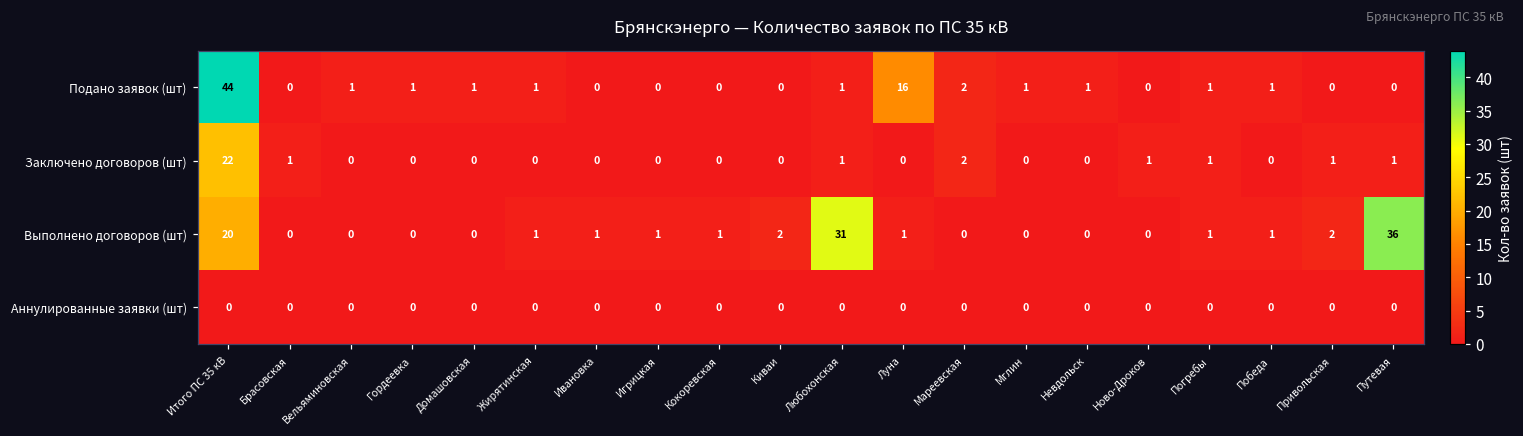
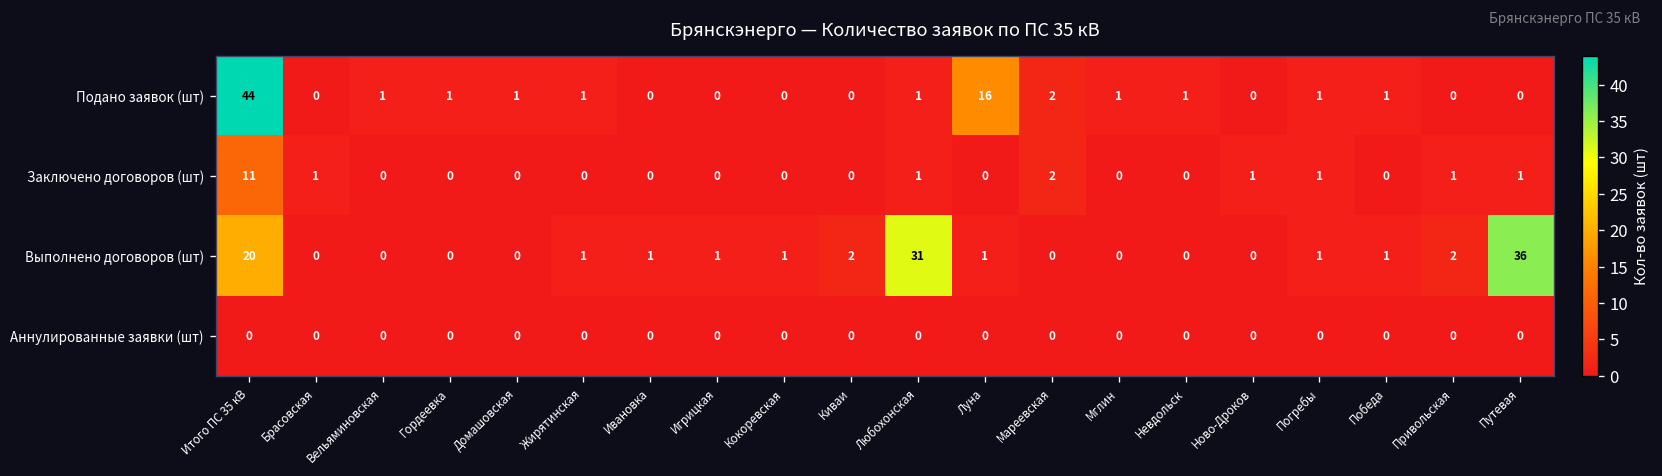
  {
    "Подано заявок (шт)": {
      "Итого ПС 35 кВ": 44,
      "Брасовская": 0,
      "Вельяминовская": 1,
      "Гордеевка": 1,
      "Домашовская": 1,
      "Жирятинская": 1,
      "Ивановка": 0,
      "Игрицкая": 0,
      "Кокоревская": 0,
      "Киваи": 0,
      "Любохонская": 1,
      "Луна": 16,
      "Мареевская": 2,
      "Мглин": 1,
      "Невдольск": 1,
      "Ново-Дроков": 0,
      "Погребы": 1,
      "Победа": 1,
      "Привольская": 0,
      "Путевая": 0
    },
    "Заключено договоров (шт)": {
-     "Итого ПС 35 кВ": 22,
+     "Итого ПС 35 кВ": 11,
      "Брасовская": 1,
      "Вельяминовская": 0,
      "Гордеевка": 0,
      "Домашовская": 0,
      "Жирятинская": 0,
      "Ивановка": 0,
      "Игрицкая": 0,
      "Кокоревская": 0,
      "Киваи": 0,
      "Любохонская": 1,
      "Луна": 0,
      "Мареевская": 2,
      "Мглин": 0,
      "Невдольск": 0,
      "Ново-Дроков": 1,
      "Погребы": 1,
      "Победа": 0,
      "Привольская": 1,
      "Путевая": 1
    },
    "Выполнено договоров (шт)": {
      "Итого ПС 35 кВ": 20,
      "Брасовская": 0,
      "Вельяминовская": 0,
      "Гордеевка": 0,
      "Домашовская": 0,
      "Жирятинская": 1,
      "Ивановка": 1,
      "Игрицкая": 1,
      "Кокоревская": 1,
      "Киваи": 2,
      "Любохонская": 31,
      "Луна": 1,
      "Мареевская": 0,
      "Мглин": 0,
      "Невдольск": 0,
      "Ново-Дроков": 0,
      "Погребы": 1,
      "Победа": 1,
      "Привольская": 2,
      "Путевая": 36
    },
    "Аннулированные заявки (шт)": {
      "Итого ПС 35 кВ": 0,
      "Брасовская": 0,
      "Вельяминовская": 0,
      "Гордеевка": 0,
      "Домашовская": 0,
      "Жирятинская": 0,
      "Ивановка": 0,
      "Игрицкая": 0,
      "Кокоревская": 0,
      "Киваи": 0,
      "Любохонская": 0,
      "Луна": 0,
      "Мареевская": 0,
      "Мглин": 0,
      "Невдольск": 0,
      "Ново-Дроков": 0,
      "Погребы": 0,
      "Победа": 0,
      "Привольская": 0,
      "Путевая": 0
    }
  }
